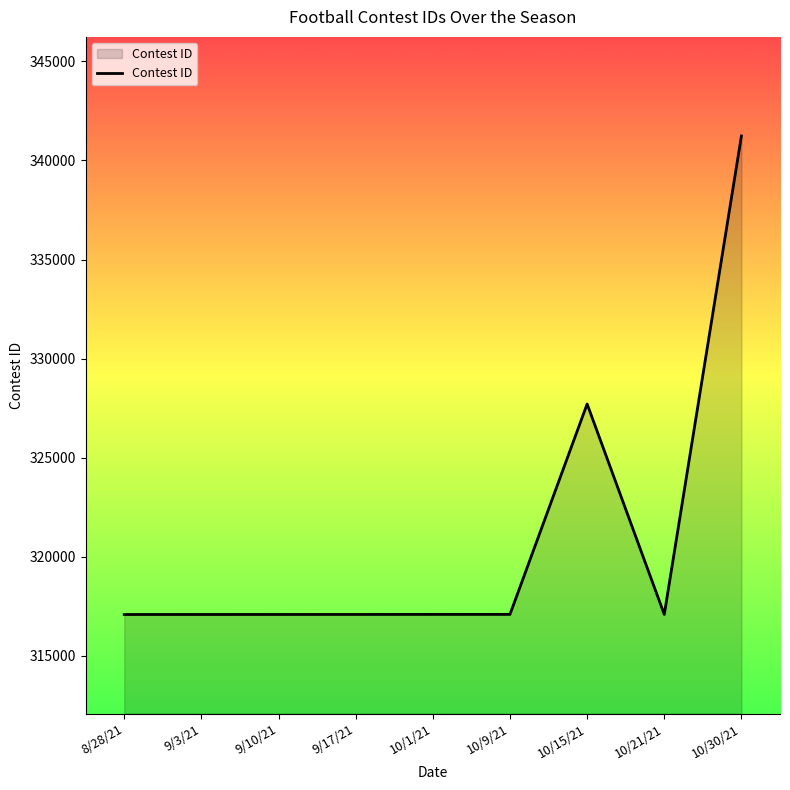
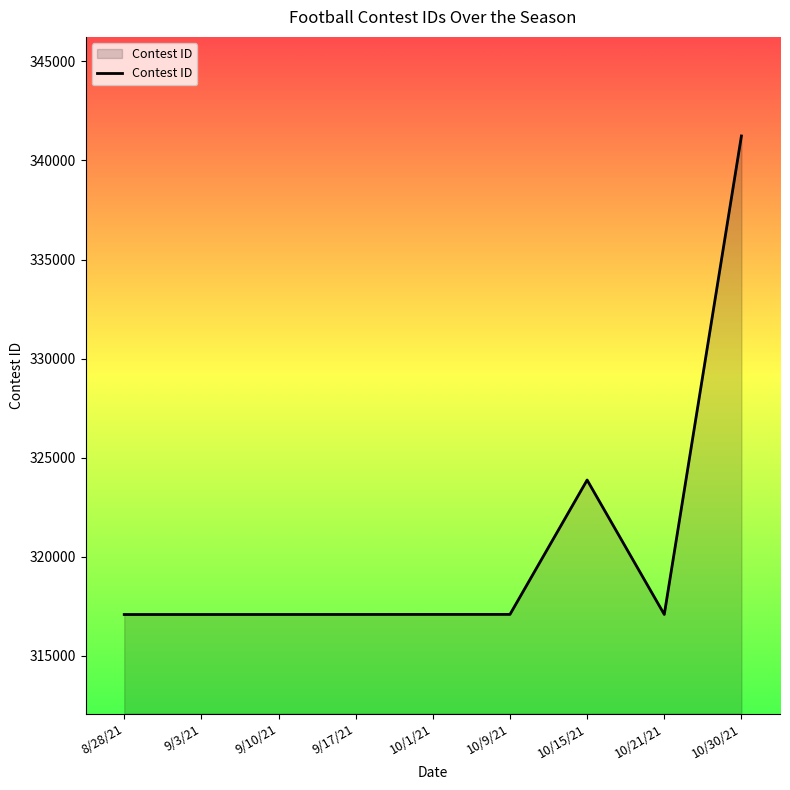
  {
    "8/28/21": 317100,
    "9/3/21": 317100,
    "9/10/21": 317100,
    "9/17/21": 317100,
    "10/1/21": 317100,
    "10/9/21": 317100,
-   "10/15/21": 327700,
+   "10/15/21": 323900,
    "10/21/21": 317100,
    "10/30/21": 341200
  }
